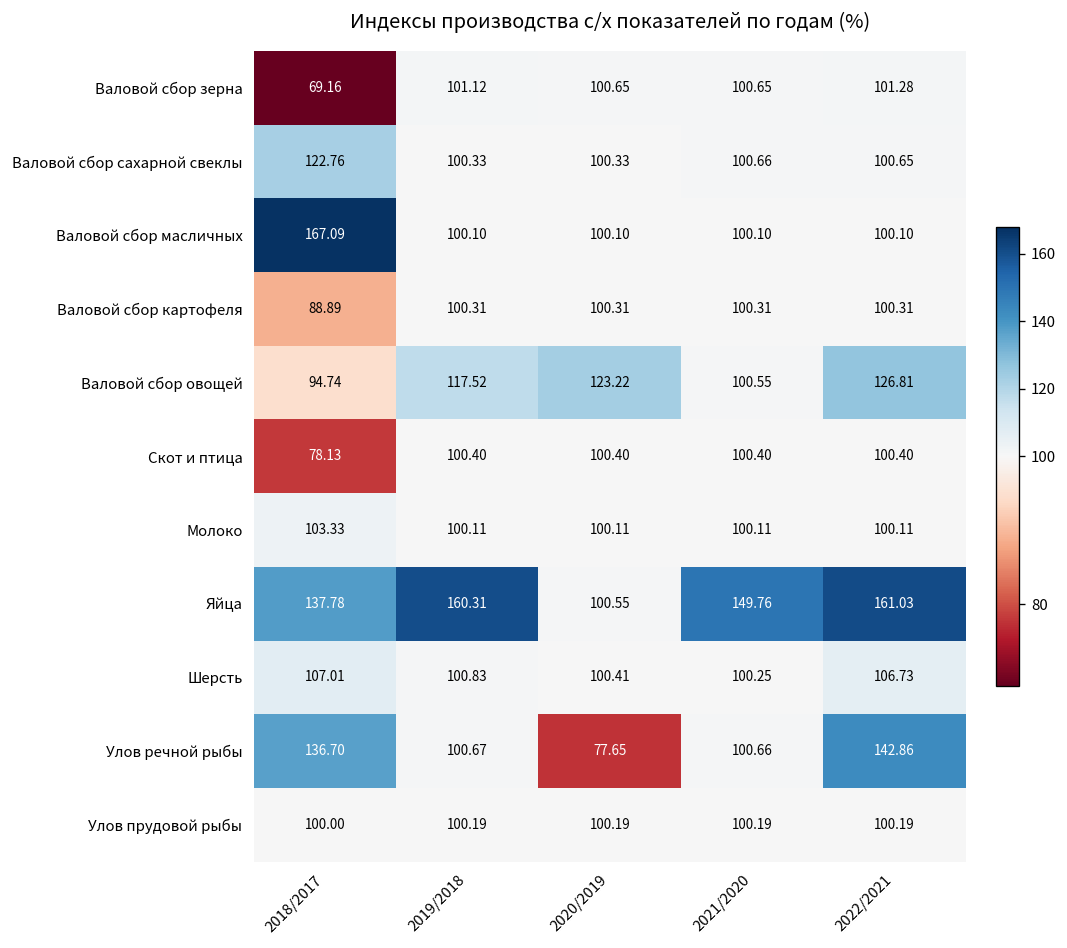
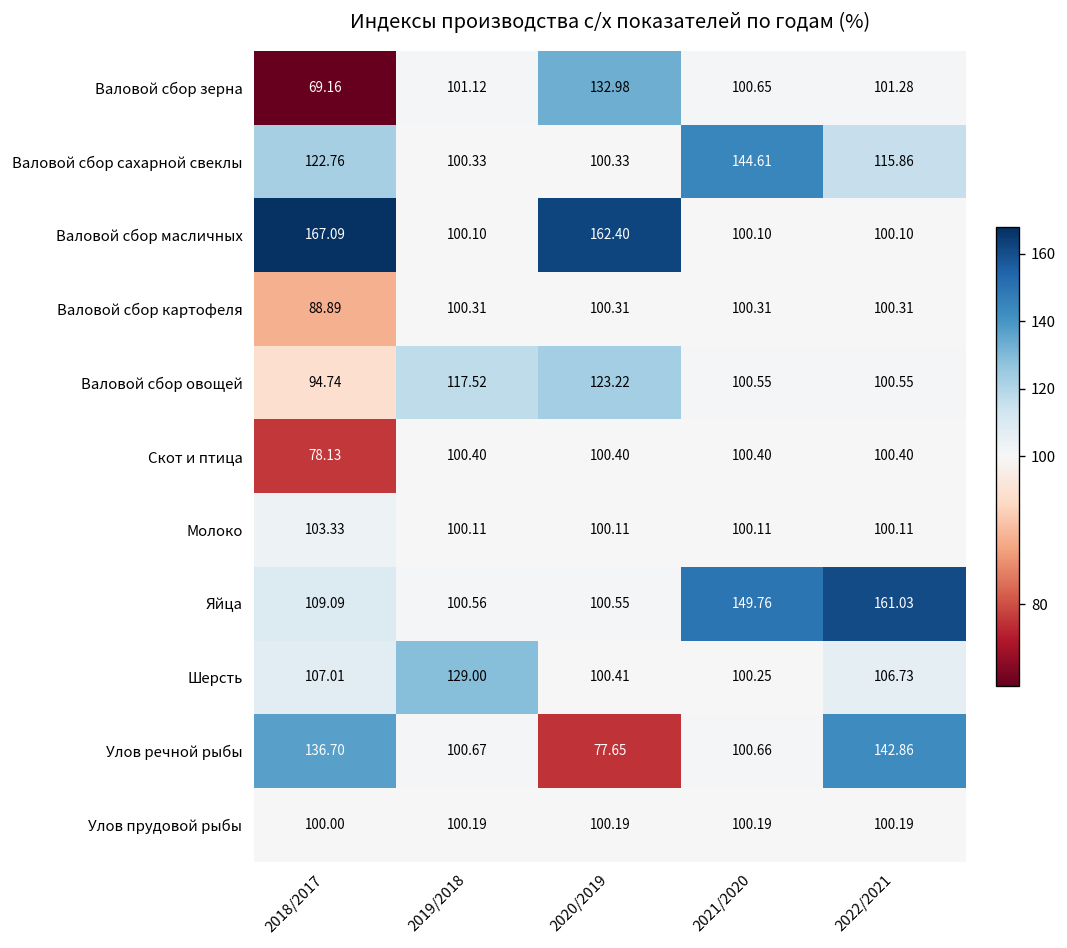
  {
    "Валовой сбор зерна": {
      "2018/2017": 69.16,
      "2019/2018": 101.12,
-     "2020/2019": 100.65,
+     "2020/2019": 132.98,
      "2021/2020": 100.65,
      "2022/2021": 101.28
    },
    "Валовой сбор сахарной свеклы": {
      "2018/2017": 122.76,
      "2019/2018": 100.33,
      "2020/2019": 100.33,
-     "2021/2020": 100.66,
-     "2022/2021": 100.65
+     "2021/2020": 144.61,
+     "2022/2021": 115.86
    },
    "Валовой сбор масличных": {
      "2018/2017": 167.09,
      "2019/2018": 100.10,
-     "2020/2019": 100.10,
+     "2020/2019": 162.40,
      "2021/2020": 100.10,
      "2022/2021": 100.10
    },
    "Валовой сбор картофеля": {
      "2018/2017": 88.89,
      "2019/2018": 100.31,
      "2020/2019": 100.31,
      "2021/2020": 100.31,
      "2022/2021": 100.31
    },
    "Валовой сбор овощей": {
      "2018/2017": 94.74,
      "2019/2018": 117.52,
      "2020/2019": 123.22,
      "2021/2020": 100.55,
-     "2022/2021": 126.81
+     "2022/2021": 100.55
    },
    "Скот и птица": {
      "2018/2017": 78.13,
      "2019/2018": 100.40,
      "2020/2019": 100.40,
      "2021/2020": 100.40,
      "2022/2021": 100.40
    },
    "Молоко": {
      "2018/2017": 103.33,
      "2019/2018": 100.11,
      "2020/2019": 100.11,
      "2021/2020": 100.11,
      "2022/2021": 100.11
    },
    "Яйца": {
-     "2018/2017": 137.78,
-     "2019/2018": 160.31,
+     "2018/2017": 109.09,
+     "2019/2018": 100.56,
      "2020/2019": 100.55,
      "2021/2020": 149.76,
      "2022/2021": 161.03
    },
    "Шерсть": {
      "2018/2017": 107.01,
-     "2019/2018": 100.83,
+     "2019/2018": 129.00,
      "2020/2019": 100.41,
      "2021/2020": 100.25,
      "2022/2021": 106.73
    },
    "Улов речной рыбы": {
      "2018/2017": 136.70,
      "2019/2018": 100.67,
      "2020/2019": 77.65,
      "2021/2020": 100.66,
      "2022/2021": 142.86
    },
    "Улов прудовой рыбы": {
      "2018/2017": 100.00,
      "2019/2018": 100.19,
      "2020/2019": 100.19,
      "2021/2020": 100.19,
      "2022/2021": 100.19
    }
  }
